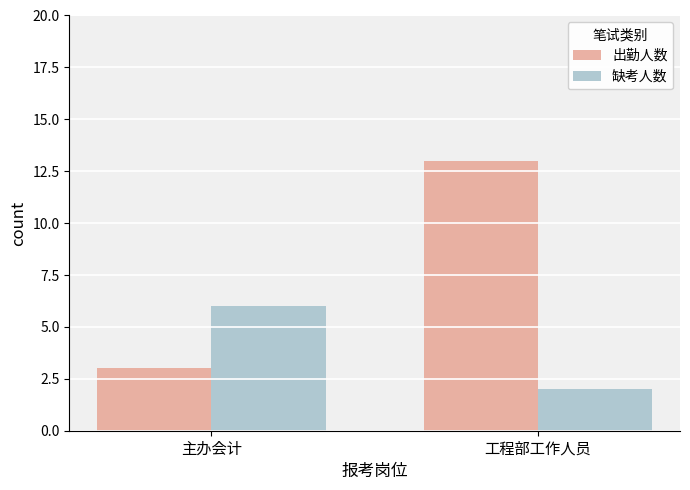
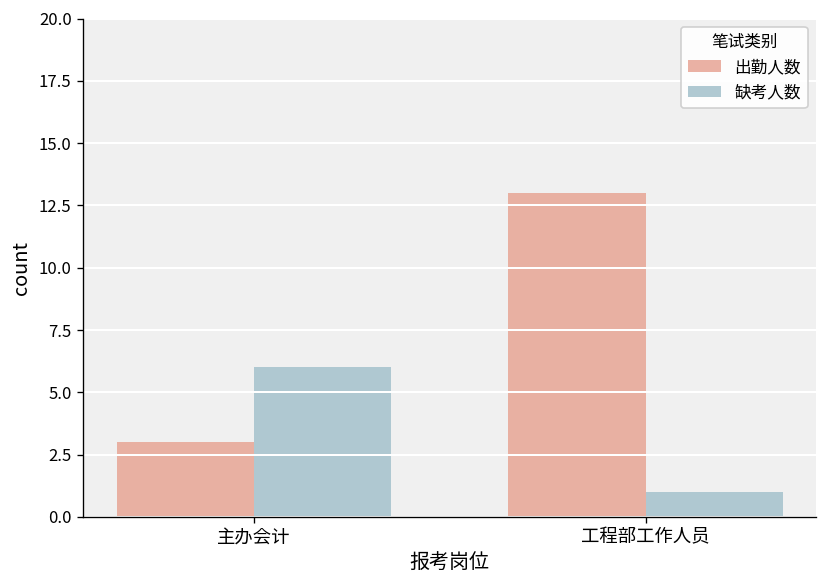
  {
    "出勤人数": {
      "主办会计": 3,
      "工程部工作人员": 13
    },
    "缺考人数": {
      "主办会计": 6,
-     "工程部工作人员": 2
+     "工程部工作人员": 1
    }
  }
